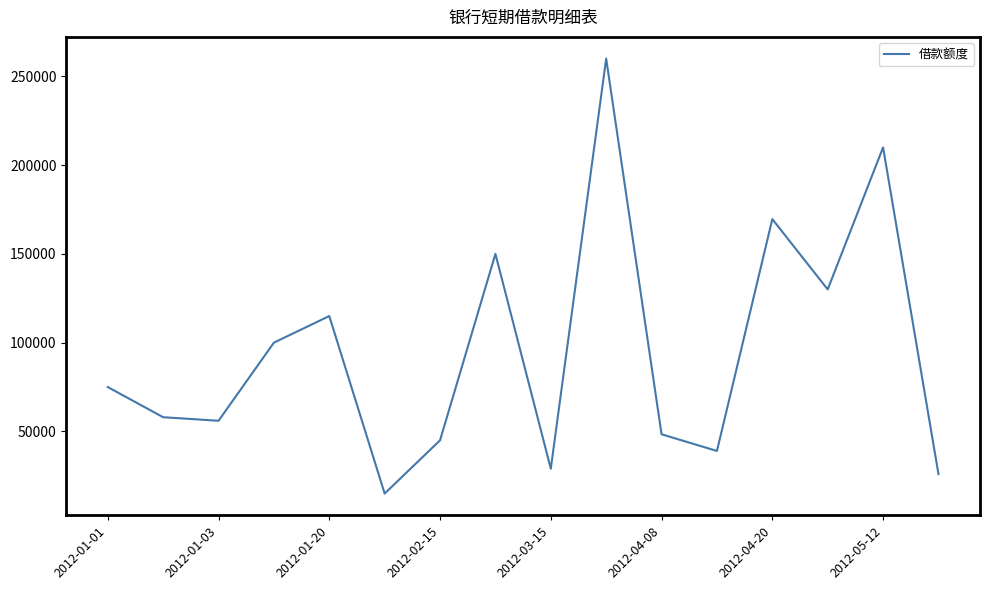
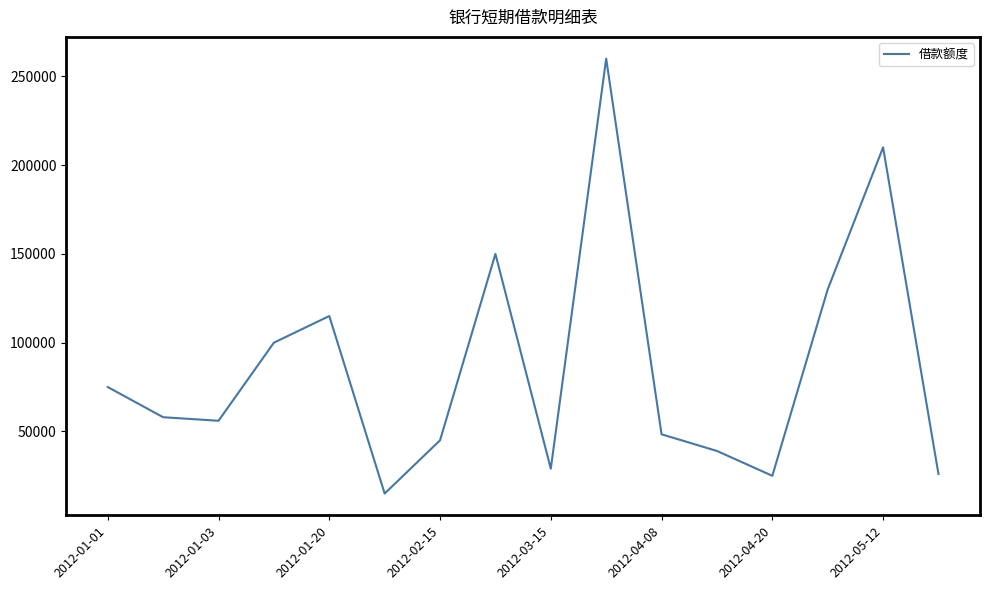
  {
    "2012-03-15": 29000,
    "2012-04-08": 48000,
-   "2012-04-20": 170000
+   "2012-04-20": 25000
  }
